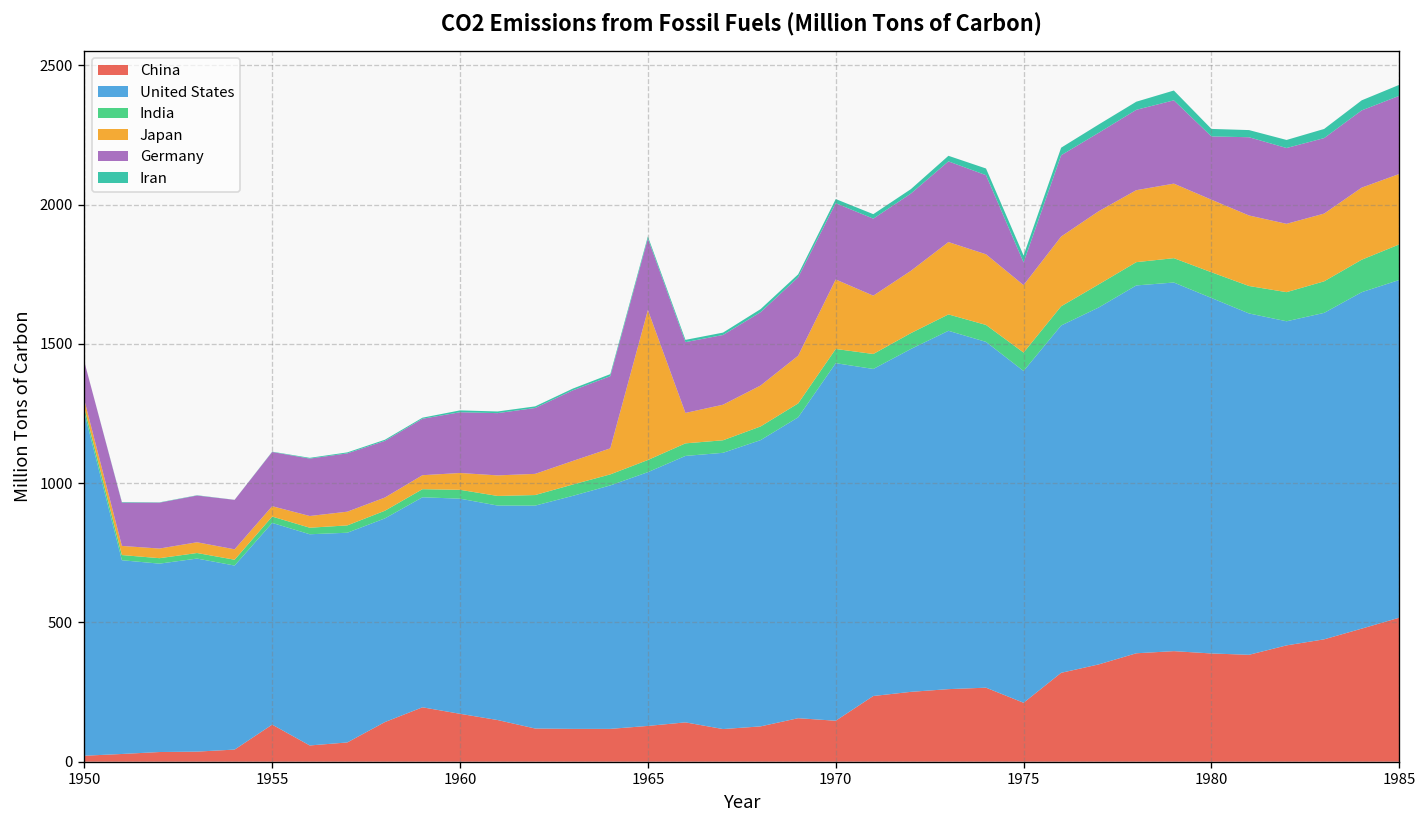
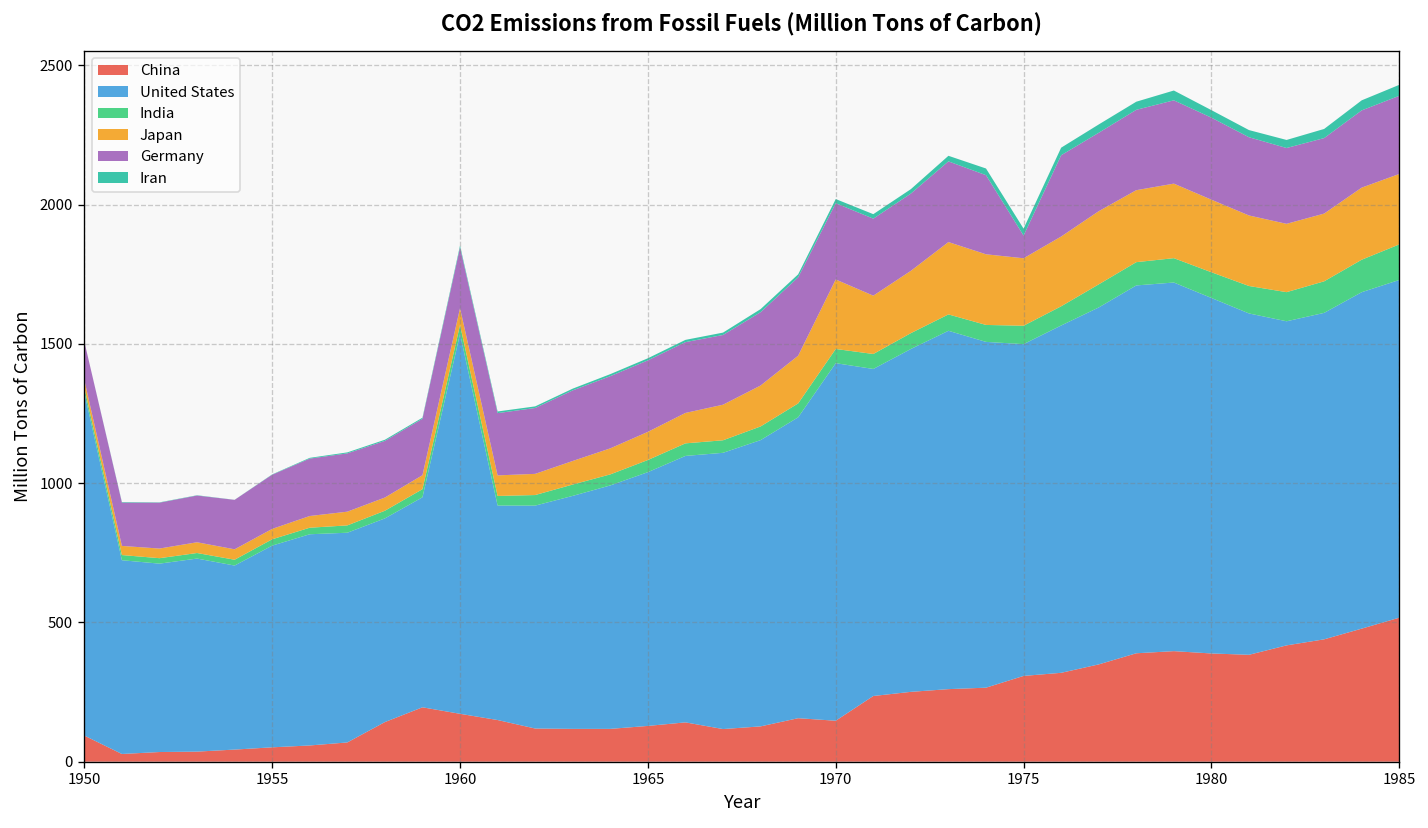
  {
    "China": {
-     "1950": 20,
-     "1955": 130,
+     "1950": 90,
+     "1955": 50,
      "1960": 170,
      "1965": 130,
      "1970": 150,
-     "1975": 210,
+     "1975": 310,
      "1980": 390,
      "1985": 520
    },
    "United States": {
      "1950": 1230,
      "1955": 720,
-     "1960": 770,
+     "1960": 1360,
      "1965": 910,
      "1970": 1280,
      "1975": 1190,
      "1980": 1280,
      "1985": 1210
    },
    "Japan": {
      "1950": 30,
      "1955": 40,
      "1960": 60,
-     "1965": 540,
+     "1965": 100,
      "1970": 250,
      "1975": 240,
      "1980": 260,
      "1985": 250
    },
    "Germany": {
      "1970": 270,
      "1975": 80,
-     "1980": 230,
+     "1980": 290,
      "1985": 280
    }
  }
